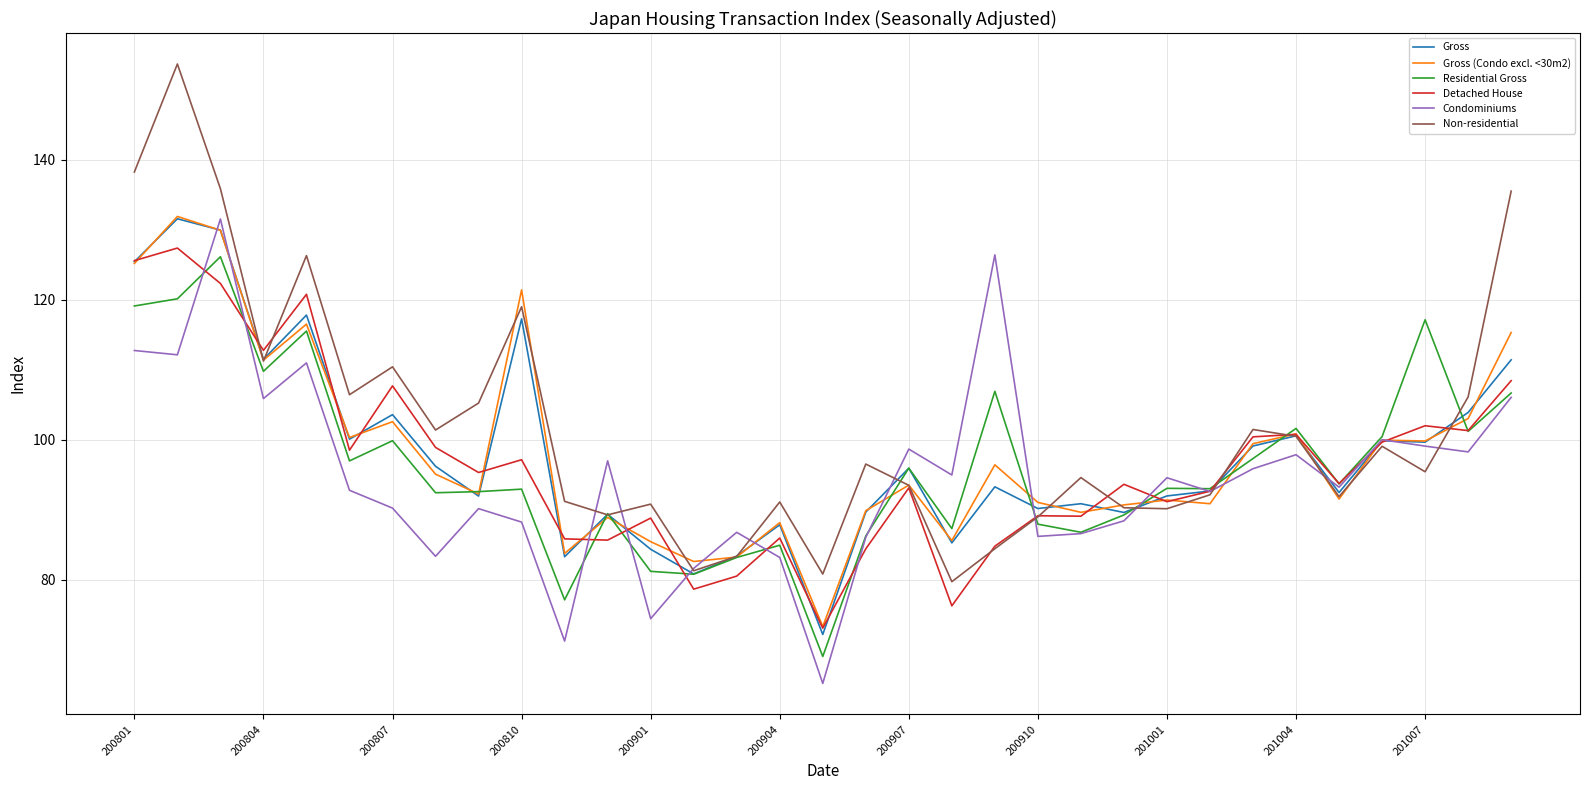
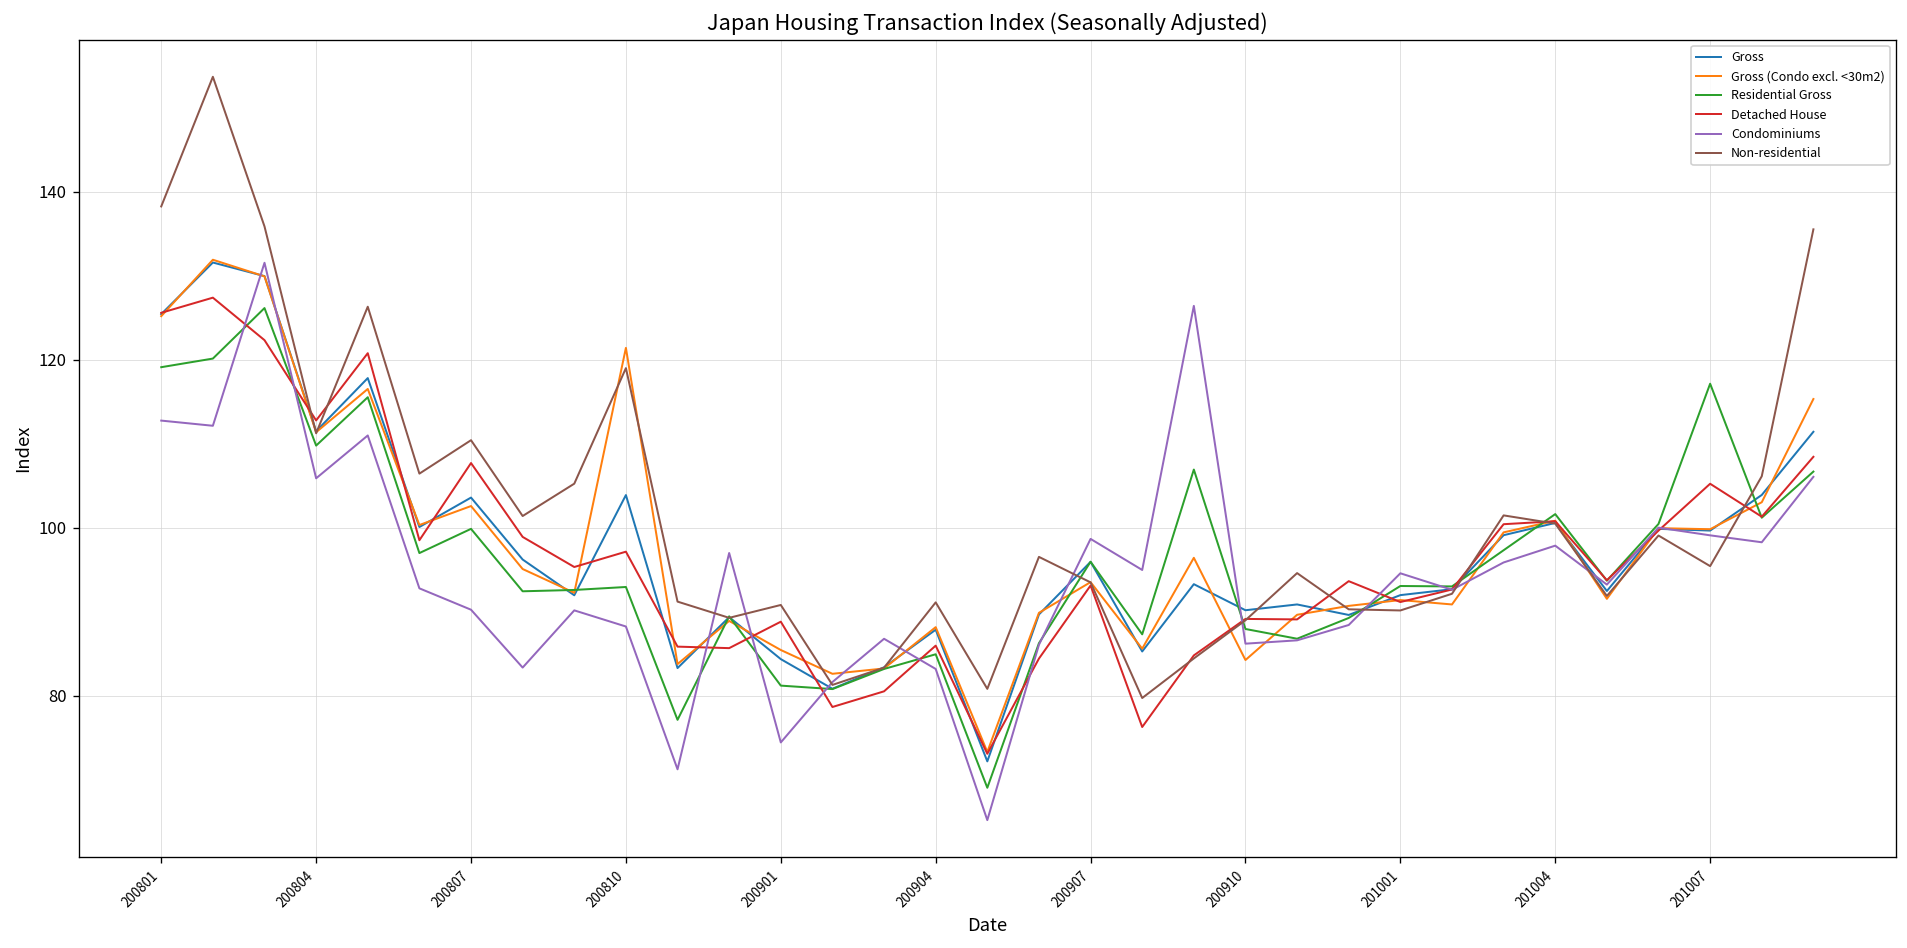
  {
    "Gross": {
      "200807": 104,
-     "200810": 117,
+     "200810": 104,
      "200901": 84,
      "200910": 90,
      "201001": 92
    },
    "Gross (Condo excl. <30m2)": {
      "200807": 103,
      "200810": 121,
      "200901": 85,
-     "200910": 91
+     "200910": 84
    },
    "Residential Gross": {
      "200801": 119,
      "200804": 110,
      "200807": 100,
      "200810": 93,
      "200901": 81,
      "200904": 85,
      "200910": 88,
      "201001": 93,
      "201004": 102,
      "201007": 117
    },
    "Detached House": {
      "200804": 113,
      "200807": 108,
      "200810": 97,
      "200901": 89,
      "200904": 86,
      "200907": 93,
-     "201007": 102
+     "201007": 105
    },
    "Condominiums": {
      "200801": 113,
      "200804": 106,
      "200807": 90,
      "200810": 88,
      "200901": 74,
      "200904": 83,
      "200907": 99,
      "200910": 86,
      "201001": 95,
      "201004": 98,
      "201007": 99
    },
    "Non-residential": {
      "200801": 138,
      "200807": 110,
      "200810": 119,
      "200901": 91,
      "200904": 91,
      "201001": 90,
      "201007": 95
    }
  }
